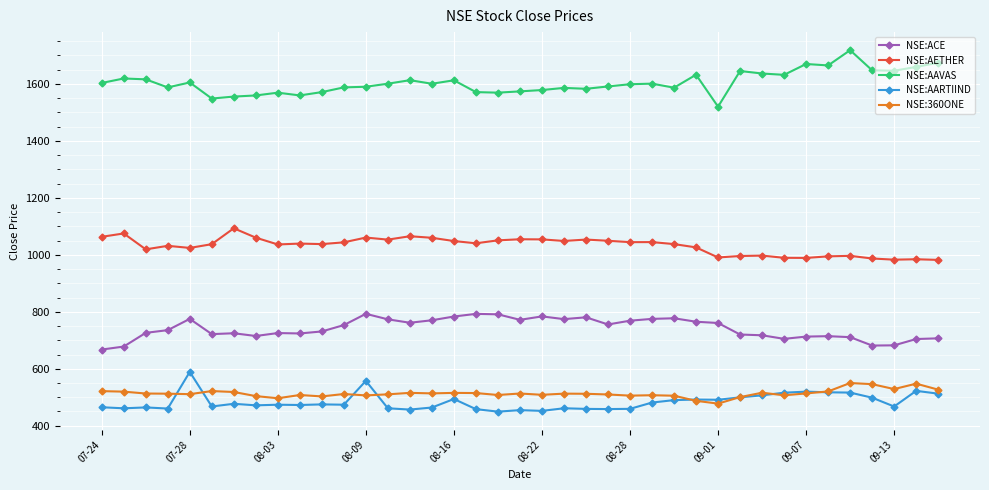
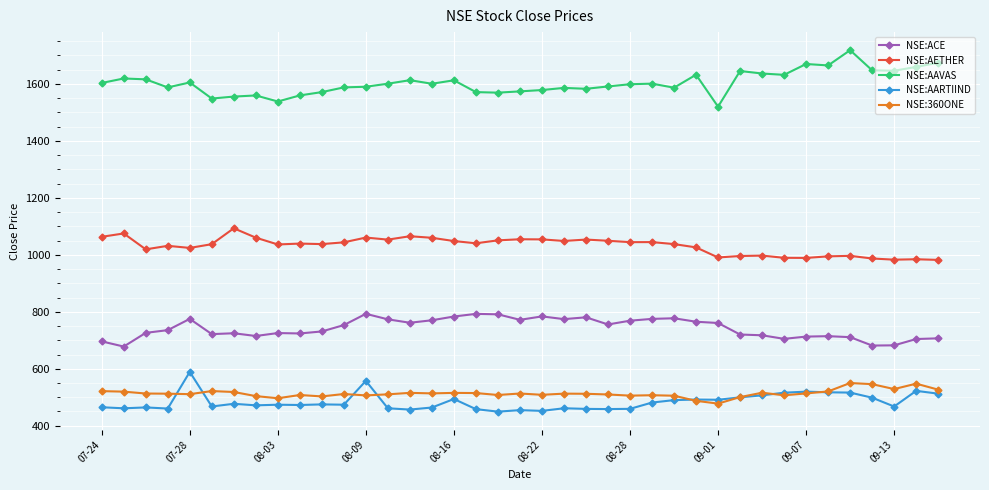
  {
    "NSE:ACE": {
-     "07-24": 670,
+     "07-24": 700,
      "07-28": 780,
      "08-03": 730,
      "08-09": 790,
      "08-16": 780,
      "08-22": 780,
      "08-28": 770,
      "09-01": 760,
      "09-07": 710,
      "09-13": 680
    },
    "NSE:AAVAS": {
      "07-24": 1600,
      "07-28": 1610,
-     "08-03": 1570,
+     "08-03": 1540,
      "08-09": 1590,
      "08-16": 1610,
      "08-22": 1580,
      "08-28": 1600,
      "09-01": 1520,
      "09-07": 1670
    },
    "NSE:AARTIIND": {
      "07-24": 460,
      "07-28": 590,
      "08-03": 470,
      "08-09": 560,
      "08-16": 490,
      "08-22": 450,
      "08-28": 460,
      "09-01": 490,
      "09-13": 470
    }
  }
